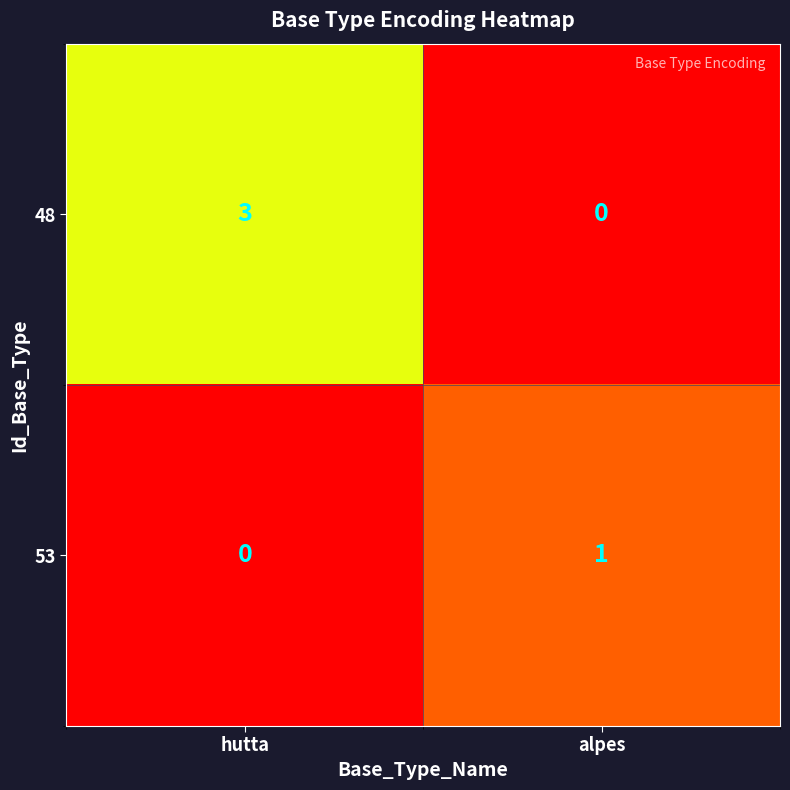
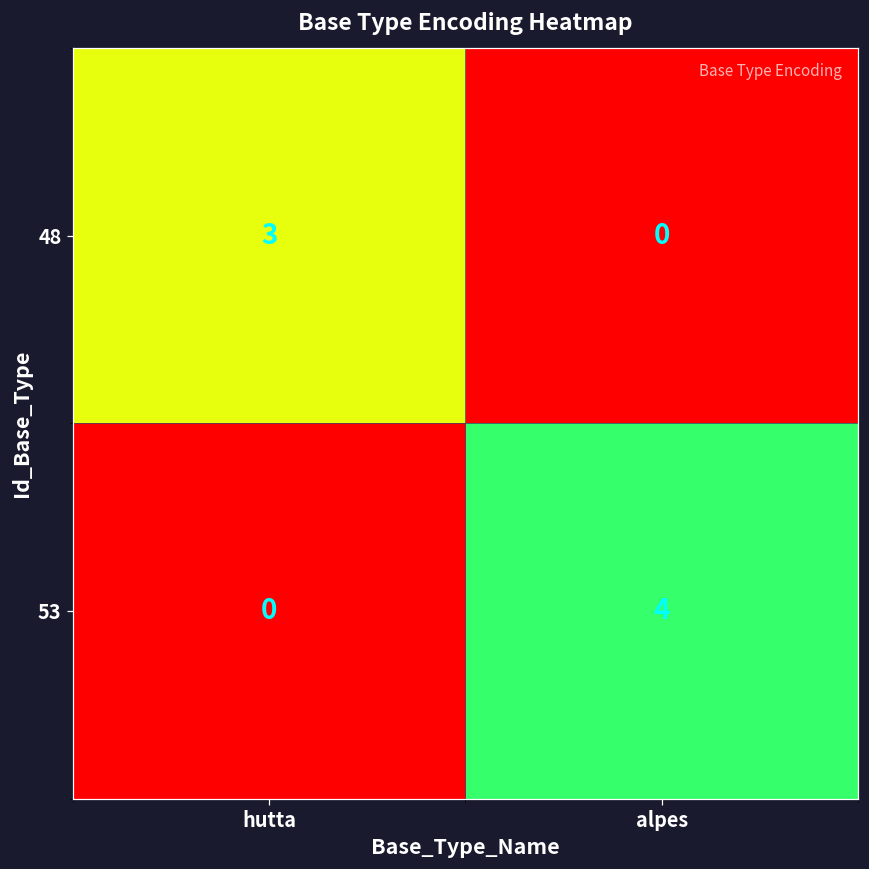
  {
    "48": {
      "hutta": 3
    },
    "53": {
      "hutta": 0,
-     "alpes": 1
+     "alpes": 4
    }
  }
